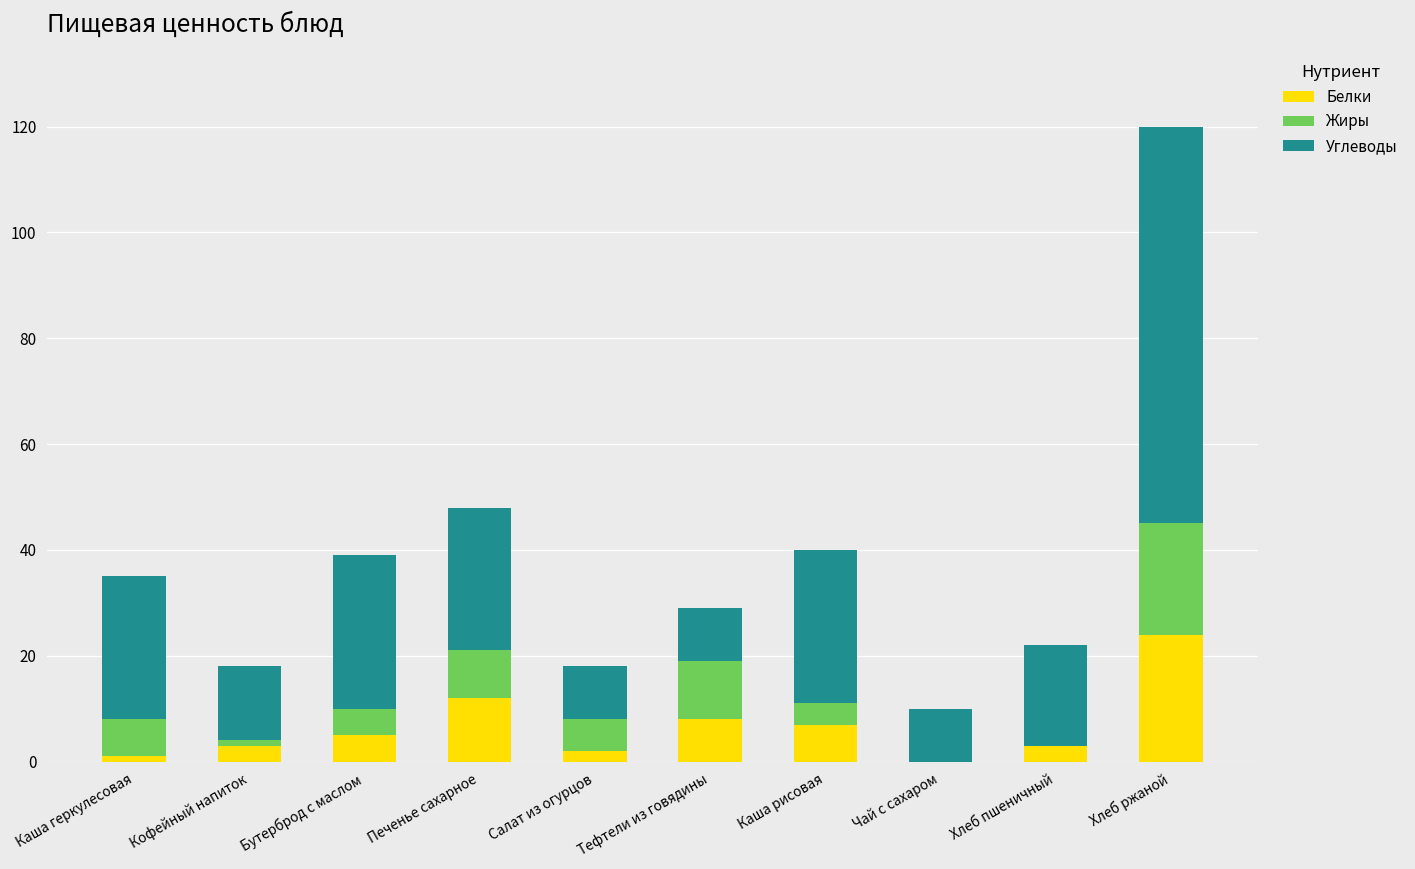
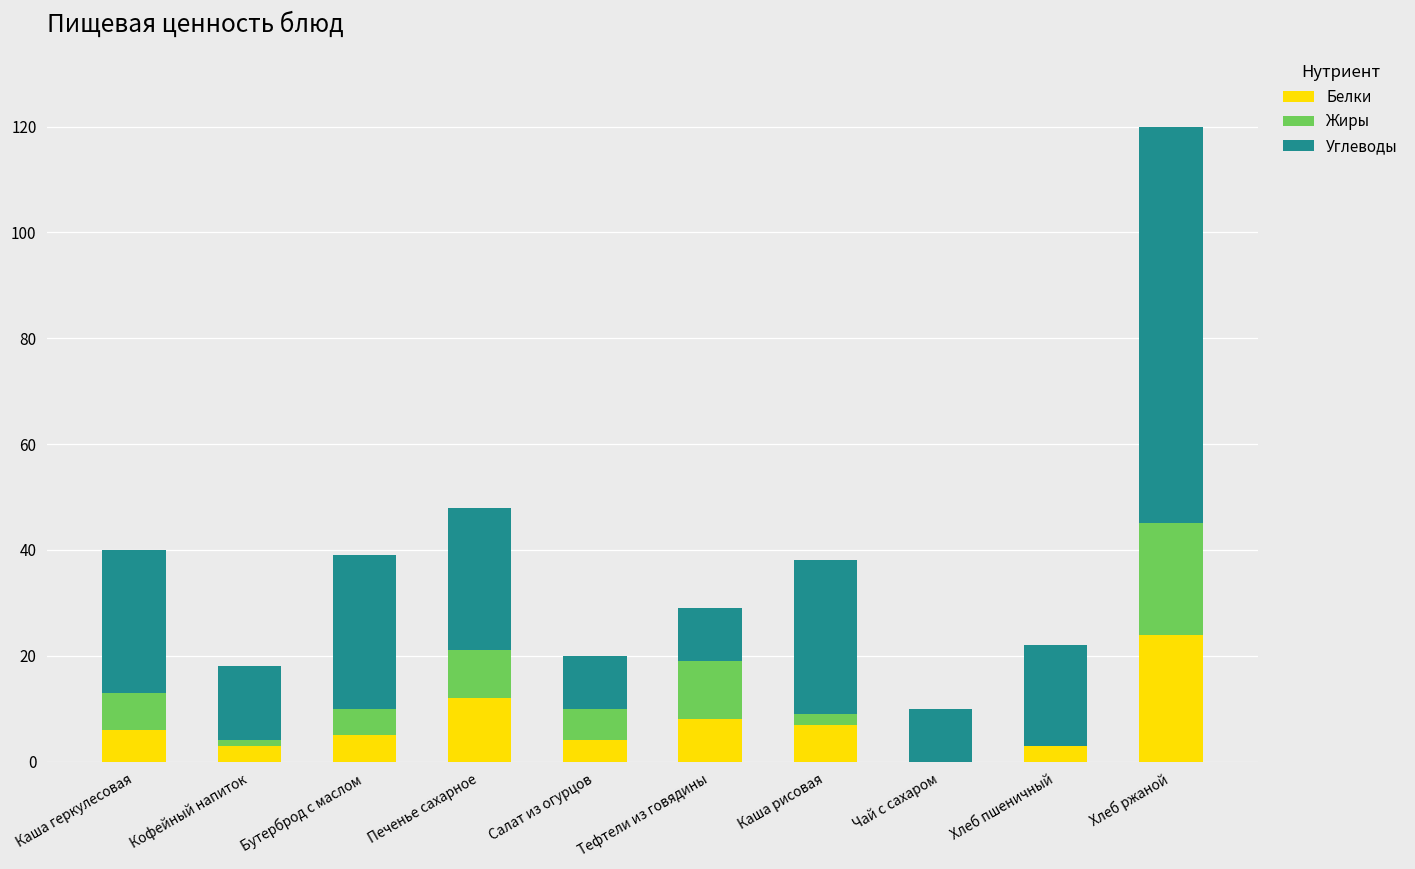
  {
    "Белки": {
-     "Каша геркулесовая": 1,
+     "Каша геркулесовая": 6,
      "Кофейный напиток": 3,
      "Бутерброд с маслом": 5,
      "Печенье сахарное": 12,
-     "Салат из огурцов": 2,
+     "Салат из огурцов": 4,
      "Тефтели из говядины": 8,
      "Каша рисовая": 7,
      "Чай с сахаром": 0,
      "Хлеб пшеничный": 3,
      "Хлеб ржаной": 24
    },
    "Жиры": {
      "Каша геркулесовая": 7,
      "Кофейный напиток": 1,
      "Бутерброд с маслом": 5,
      "Печенье сахарное": 9,
      "Салат из огурцов": 6,
      "Тефтели из говядины": 11,
-     "Каша рисовая": 4,
+     "Каша рисовая": 2,
      "Чай с сахаром": 0,
      "Хлеб пшеничный": 0,
      "Хлеб ржаной": 21
    },
    "Углеводы": {
      "Каша геркулесовая": 27,
      "Кофейный напиток": 14,
      "Бутерброд с маслом": 29,
      "Печенье сахарное": 27,
      "Салат из огурцов": 10,
      "Тефтели из говядины": 10,
      "Каша рисовая": 29,
      "Чай с сахаром": 10,
      "Хлеб пшеничный": 19,
      "Хлеб ржаной": 75
    }
  }
